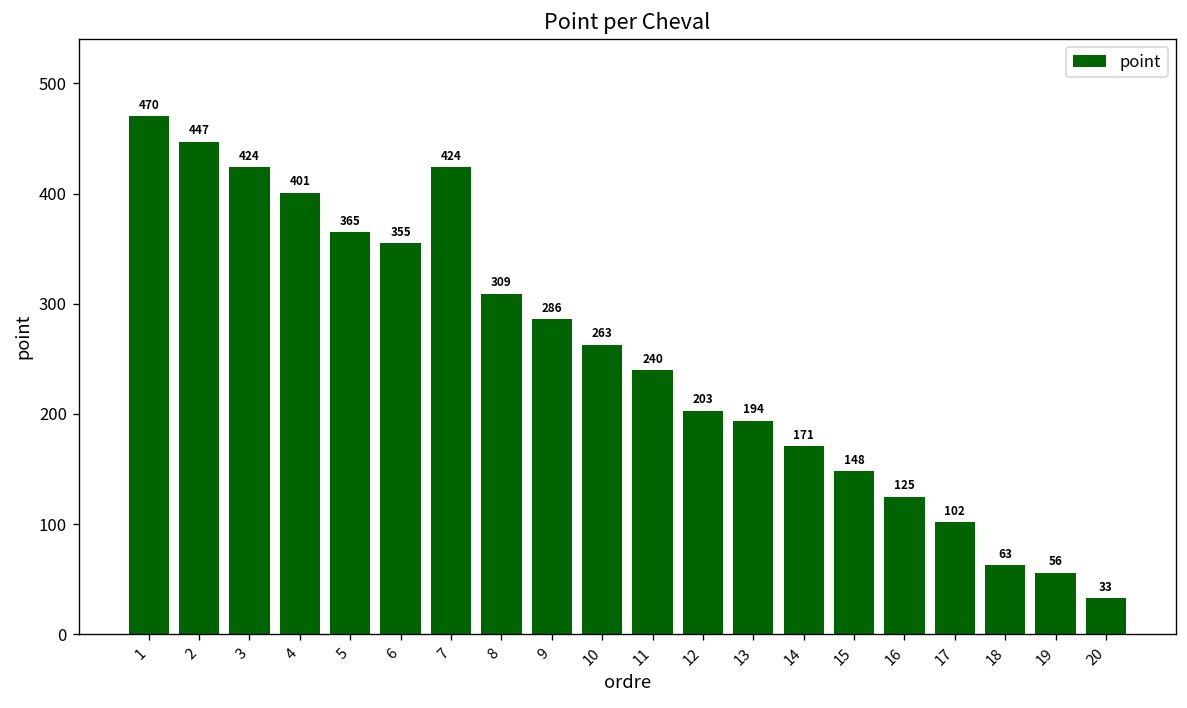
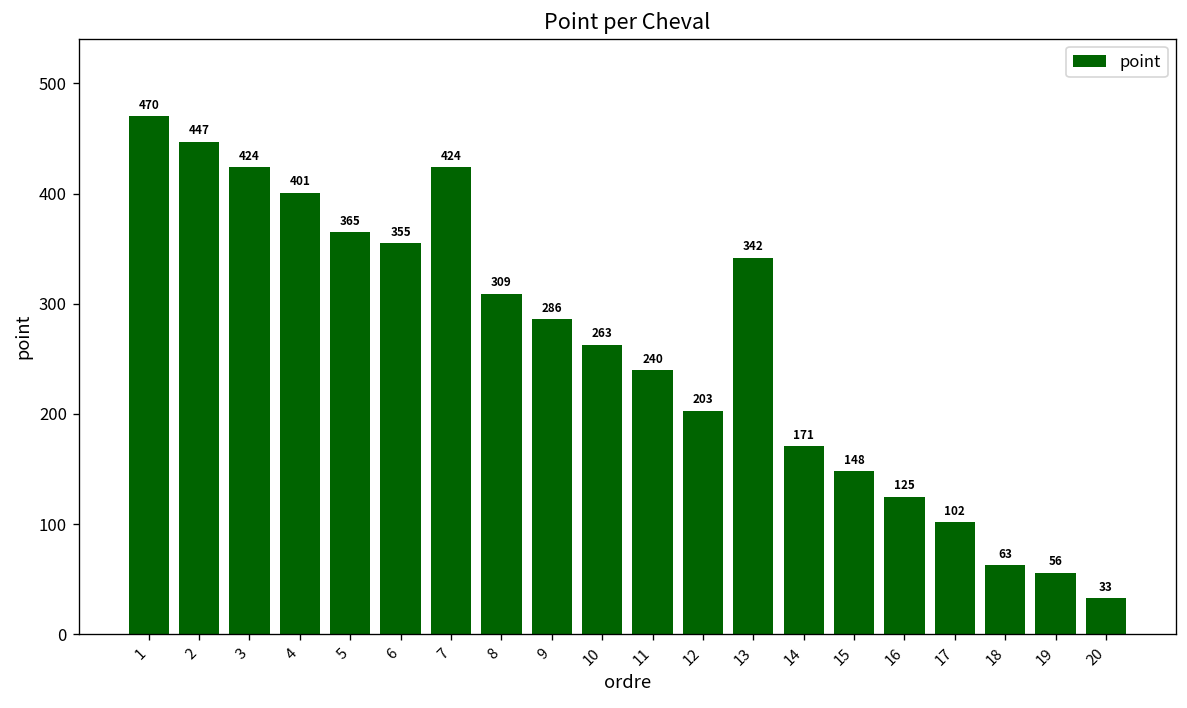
  {
    "1": 470,
    "2": 447,
    "3": 424,
    "4": 401,
    "5": 365,
    "6": 355,
    "7": 424,
    "8": 309,
    "9": 286,
    "10": 263,
    "11": 240,
    "12": 203,
-   "13": 194,
+   "13": 342,
    "14": 171,
    "15": 148,
    "16": 125,
    "17": 102,
    "18": 63,
    "19": 56,
    "20": 33
  }
